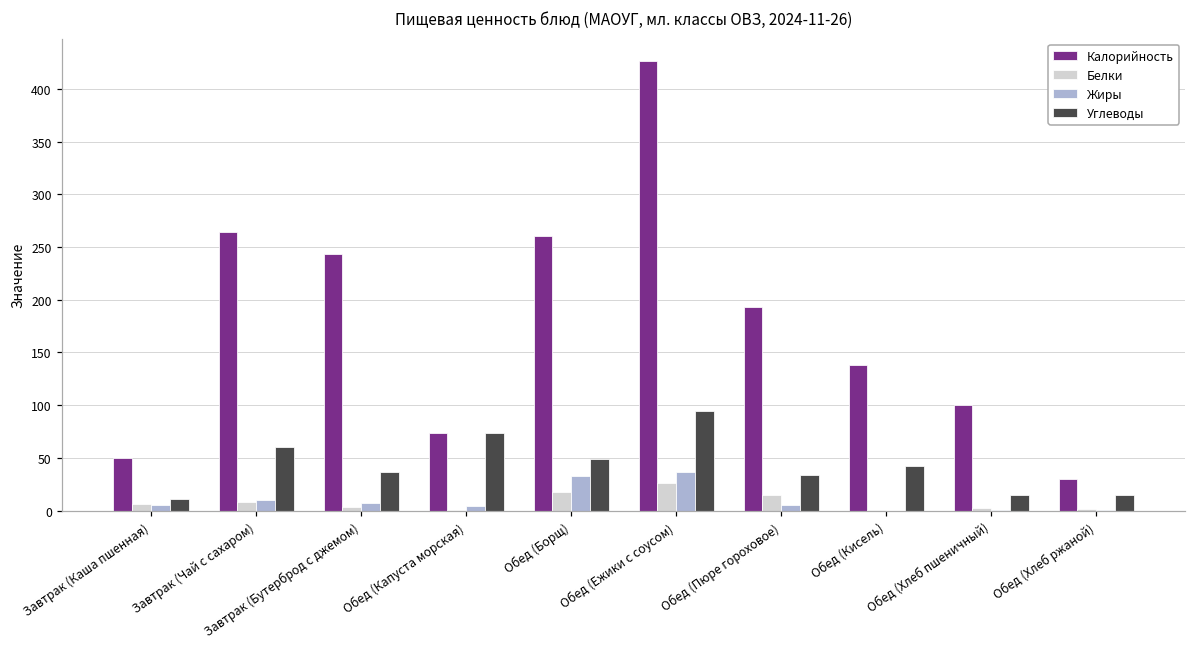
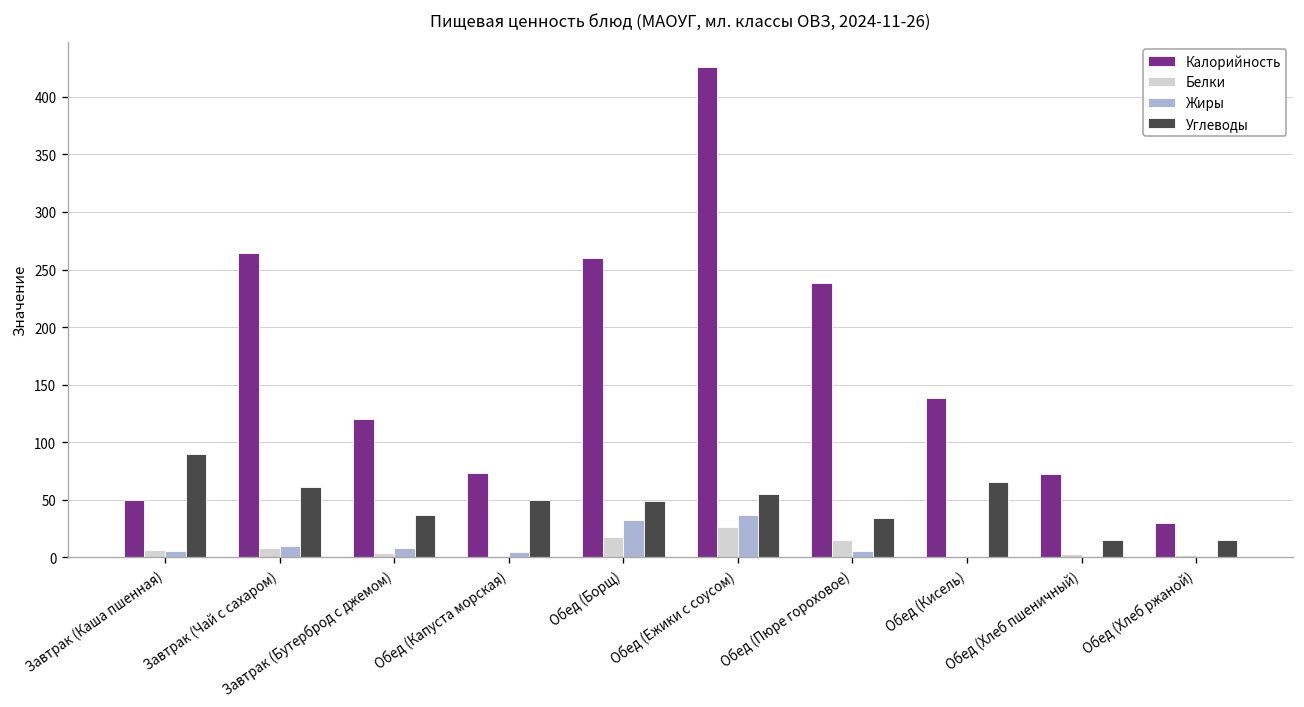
  {
    "Калорийность": {
      "Завтрак (Каша пшенная)": 50,
      "Завтрак (Чай с сахаром)": 260,
-     "Завтрак (Бутерброд с джемом)": 240,
+     "Завтрак (Бутерброд с джемом)": 120,
      "Обед (Капуста морская)": 70,
      "Обед (Борщ)": 260,
      "Обед (Ежики с соусом)": 430,
-     "Обед (Пюре гороховое)": 190,
+     "Обед (Пюре гороховое)": 240,
      "Обед (Кисель)": 140,
-     "Обед (Хлеб пшеничный)": 100,
+     "Обед (Хлеб пшеничный)": 70,
      "Обед (Хлеб ржаной)": 30
    },
    "Углеводы": {
-     "Завтрак (Каша пшенная)": 10,
+     "Завтрак (Каша пшенная)": 90,
      "Завтрак (Чай с сахаром)": 60,
      "Завтрак (Бутерброд с джемом)": 40,
-     "Обед (Капуста морская)": 70,
+     "Обед (Капуста морская)": 50,
      "Обед (Борщ)": 50,
-     "Обед (Ежики с соусом)": 90,
+     "Обед (Ежики с соусом)": 60,
      "Обед (Пюре гороховое)": 30,
-     "Обед (Кисель)": 40,
+     "Обед (Кисель)": 70,
      "Обед (Хлеб пшеничный)": 10,
      "Обед (Хлеб ржаной)": 10
    }
  }
